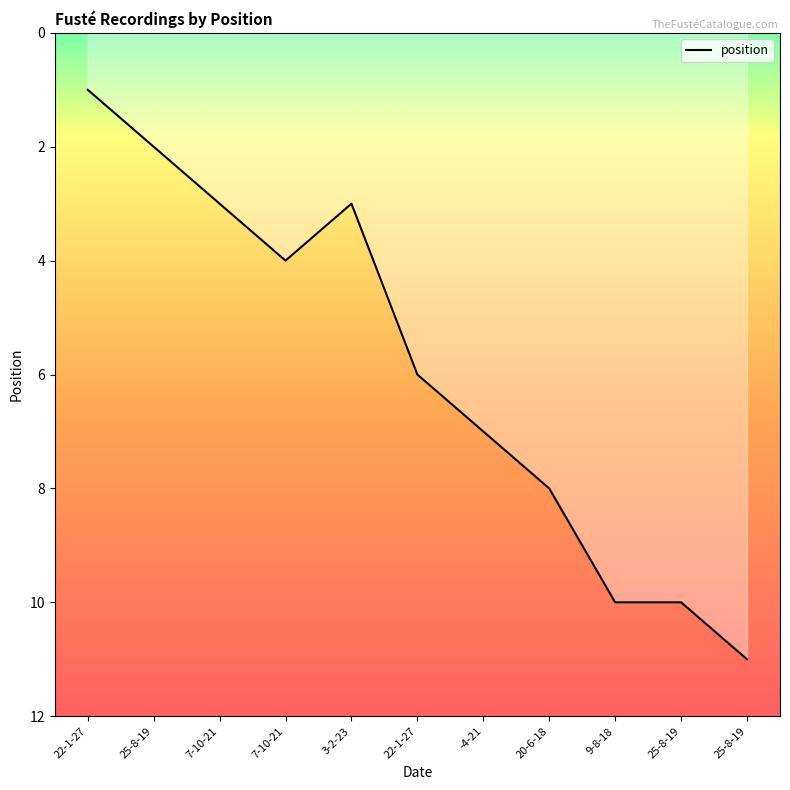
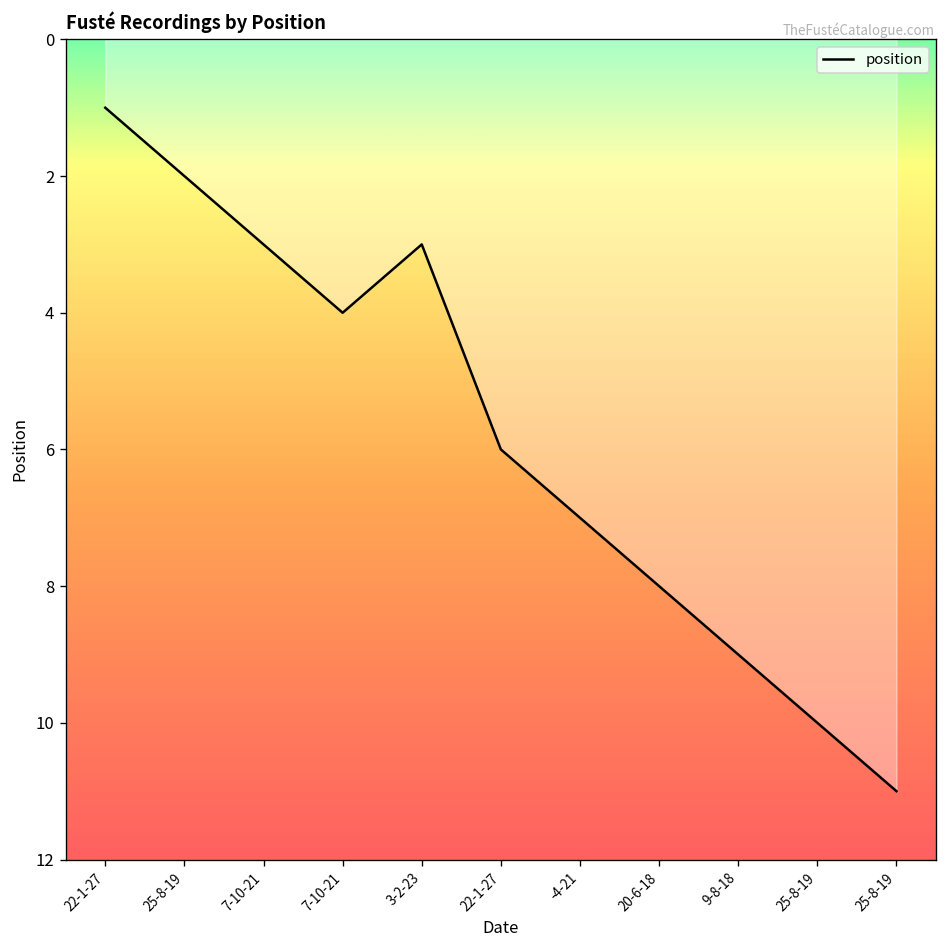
  {
    "3-2-23": 3,
    "-4-21": 7,
    "20-6-18": 8,
-   "9-8-18": 10
+   "9-8-18": 9
  }
